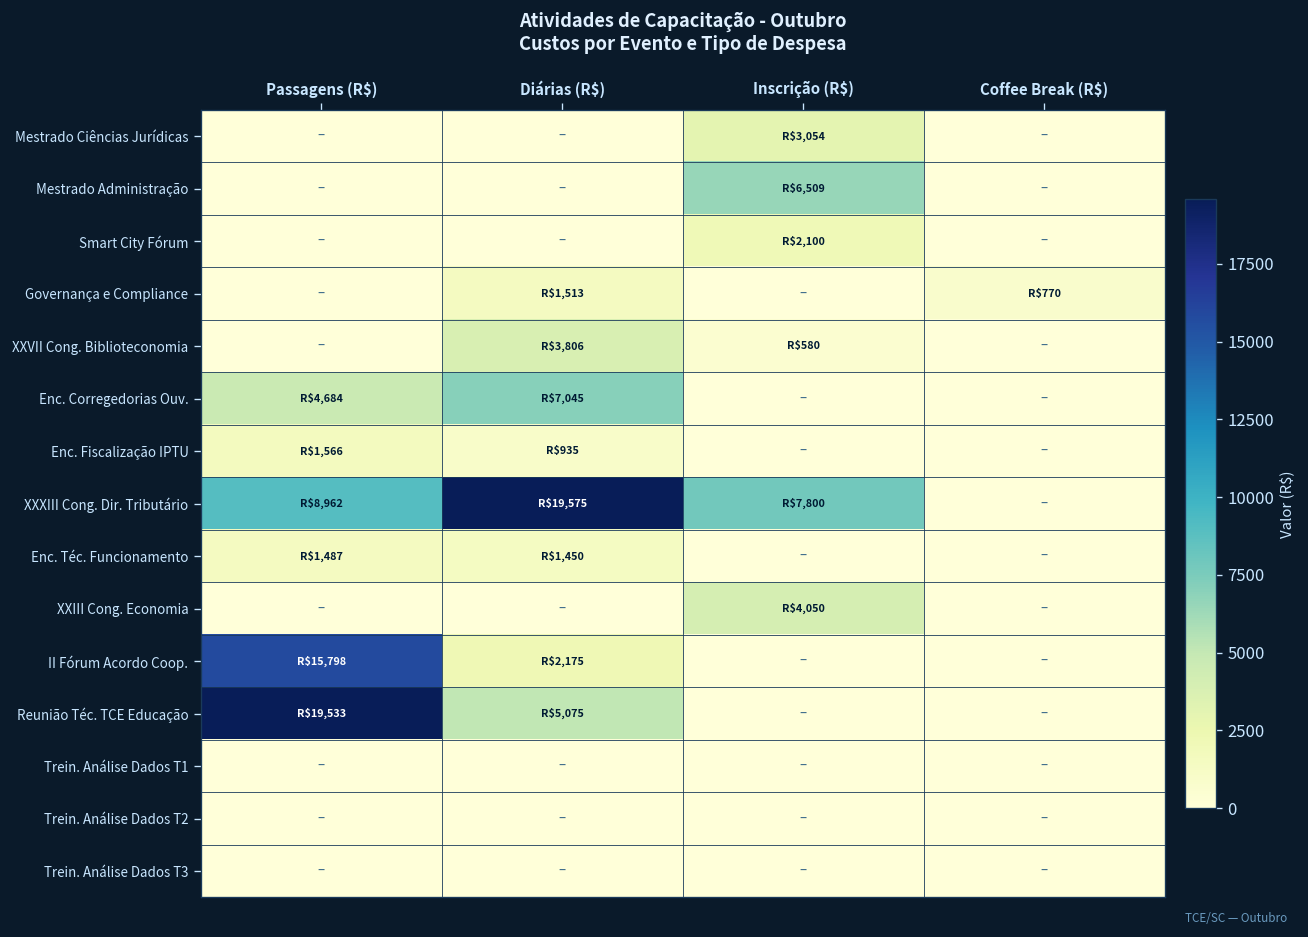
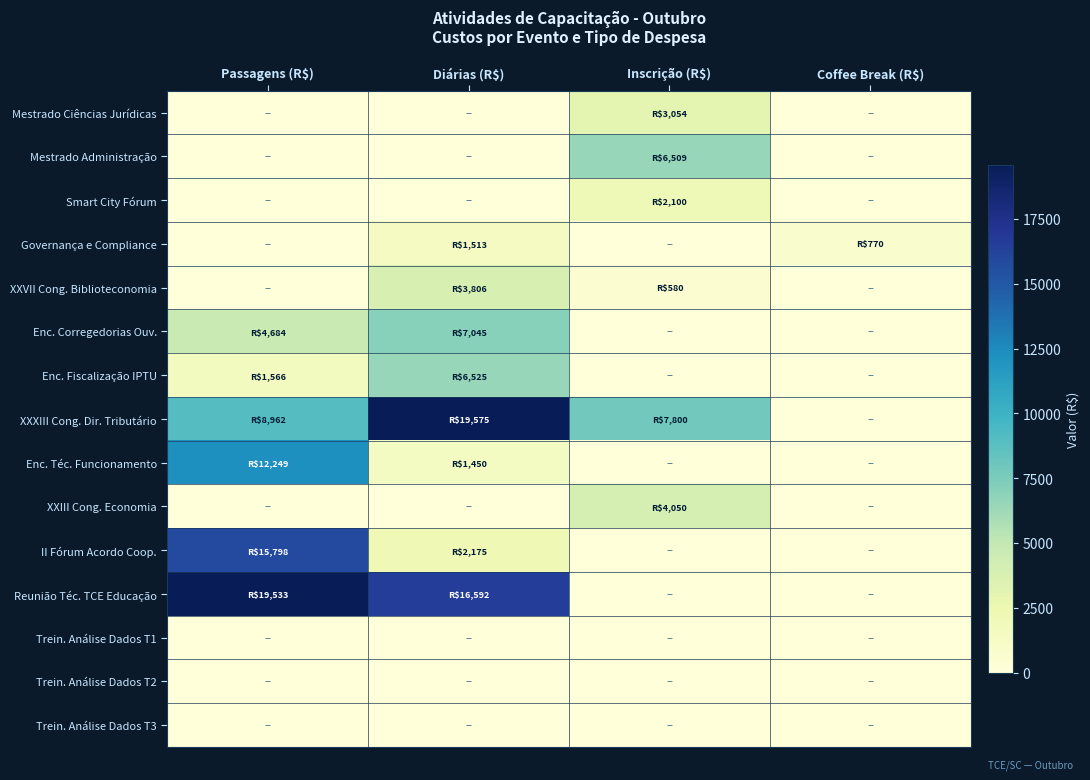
  {
    "Mestrado Ciências Jurídicas": {
      "Inscrição (R$)": "$3,054"
    },
    "Mestrado Administração": {
      "Inscrição (R$)": "$6,509"
    },
    "Smart City Fórum": {
      "Inscrição (R$)": "$2,100"
    },
    "Governança e Compliance": {
      "Diárias (R$)": "$1,513",
      "Coffee Break (R$)": "$770"
    },
    "XXVII Cong. Biblioteconomia": {
      "Diárias (R$)": "$3,806",
      "Inscrição (R$)": "$580"
    },
    "Enc. Corregedorias Ouv.": {
      "Passagens (R$)": "$4,684",
      "Diárias (R$)": "$7,045"
    },
    "Enc. Fiscalização IPTU": {
      "Passagens (R$)": "$1,566",
-     "Diárias (R$)": "$935"
+     "Diárias (R$)": "$6,525"
    },
    "XXXIII Cong. Dir. Tributário": {
      "Passagens (R$)": "$8,962",
      "Diárias (R$)": "$19,575",
      "Inscrição (R$)": "$7,800"
    },
    "Enc. Téc. Funcionamento": {
-     "Passagens (R$)": "$1,487",
+     "Passagens (R$)": "$12,249",
      "Diárias (R$)": "$1,450"
    },
    "XXIII Cong. Economia": {
      "Inscrição (R$)": "$4,050"
    },
    "II Fórum Acordo Coop.": {
      "Passagens (R$)": "$15,798",
      "Diárias (R$)": "$2,175"
    },
    "Reunião Téc. TCE Educação": {
      "Passagens (R$)": "$19,533",
-     "Diárias (R$)": "$5,075"
+     "Diárias (R$)": "$16,592"
    }
  }
